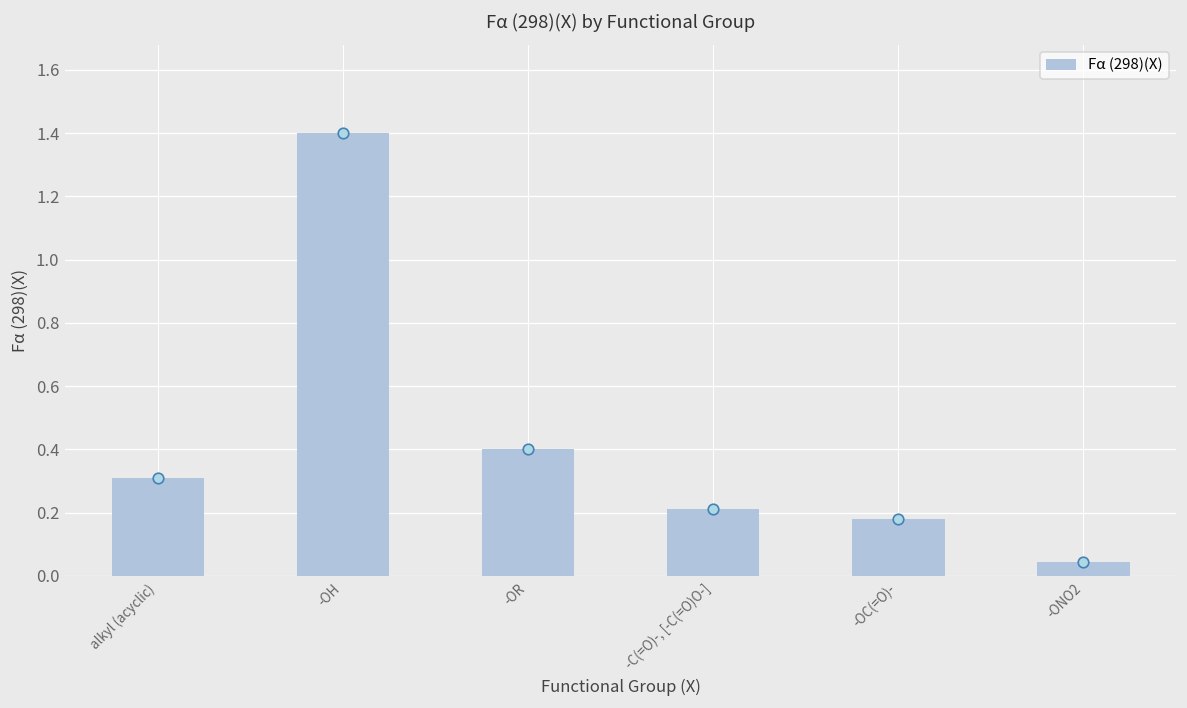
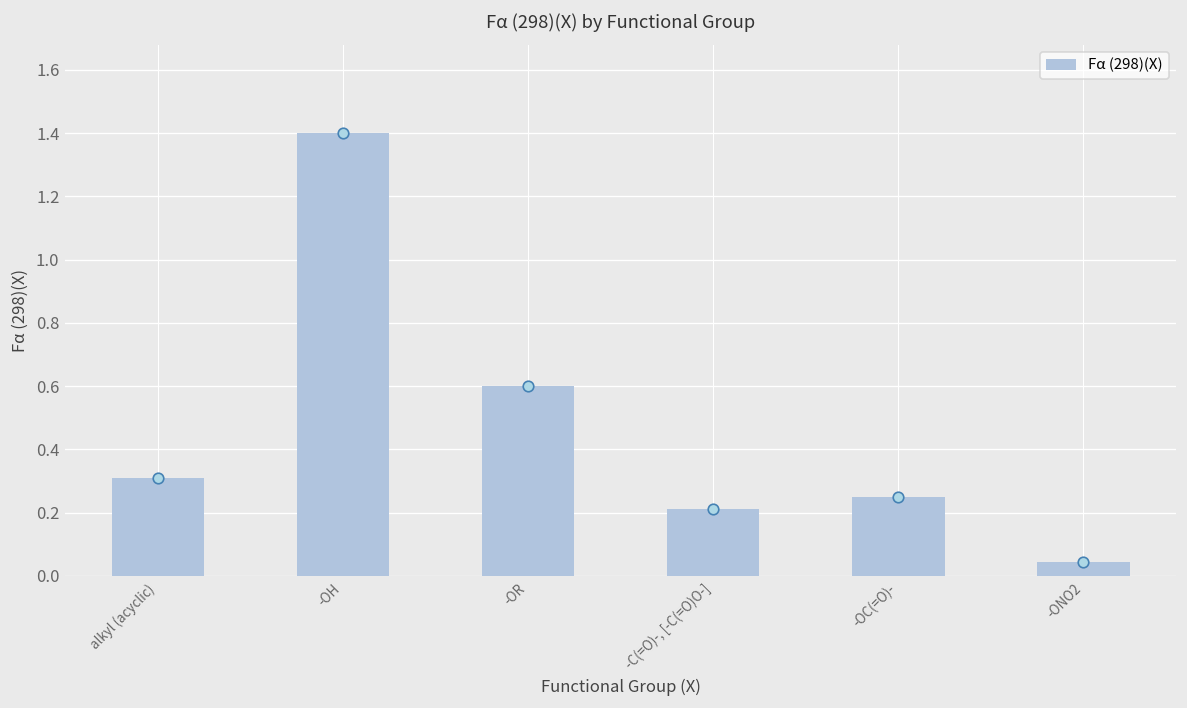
  {
    "alkyl (acyclic)": 0.31,
    "-OH": 1.40,
-   "-OR": 0.4,
+   "-OR": 0.6,
    "-C(=O)-, [-C(=O)O-]": 0.21,
-   "-OC(=O)-": 0.18,
+   "-OC(=O)-": 0.25,
    "-ONO2": 0.04
  }
